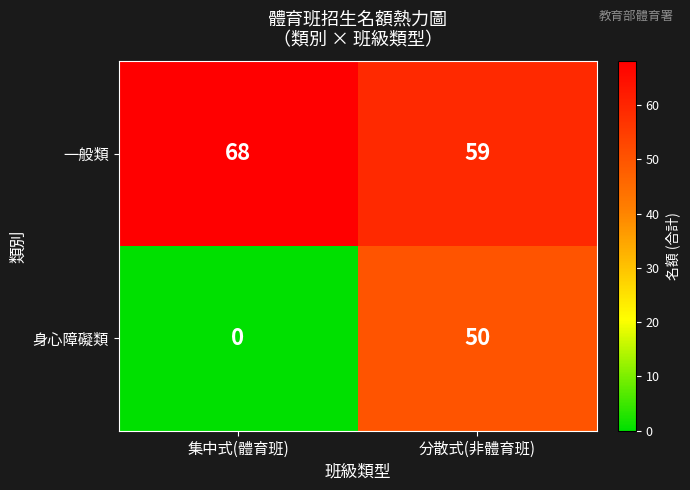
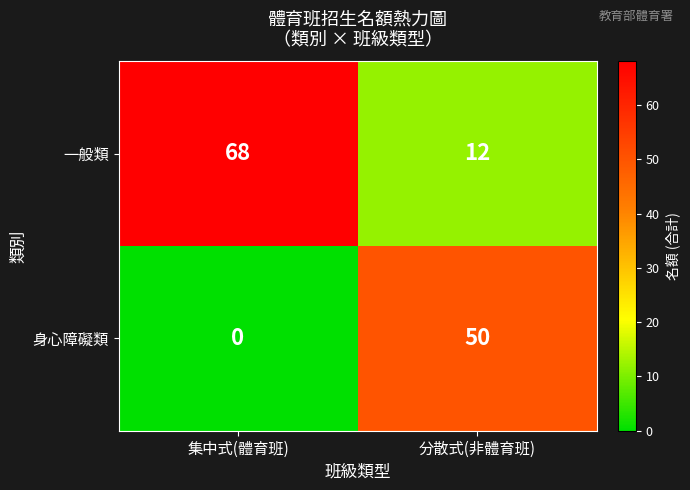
  {
    "一般類": {
      "集中式(體育班)": 68,
-     "分散式(非體育班)": 59
+     "分散式(非體育班)": 12
    },
    "身心障礙類": {
      "集中式(體育班)": 0,
      "分散式(非體育班)": 50
    }
  }
